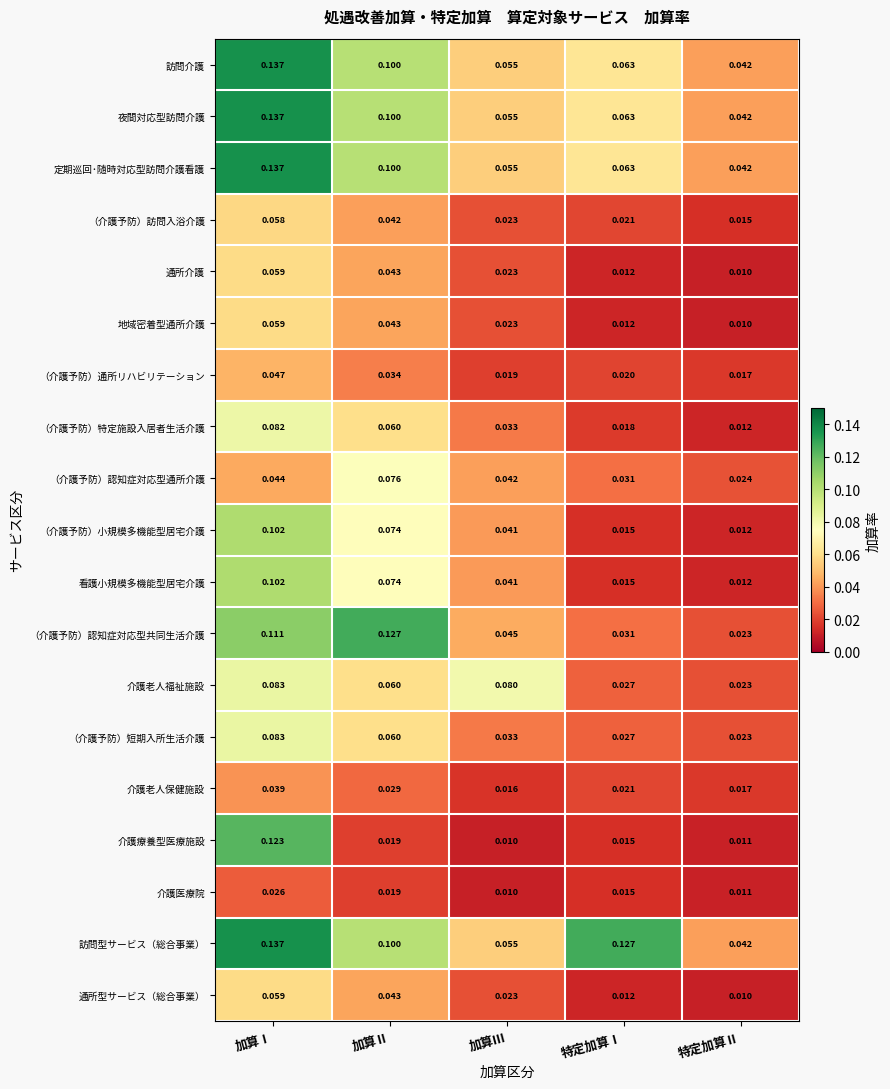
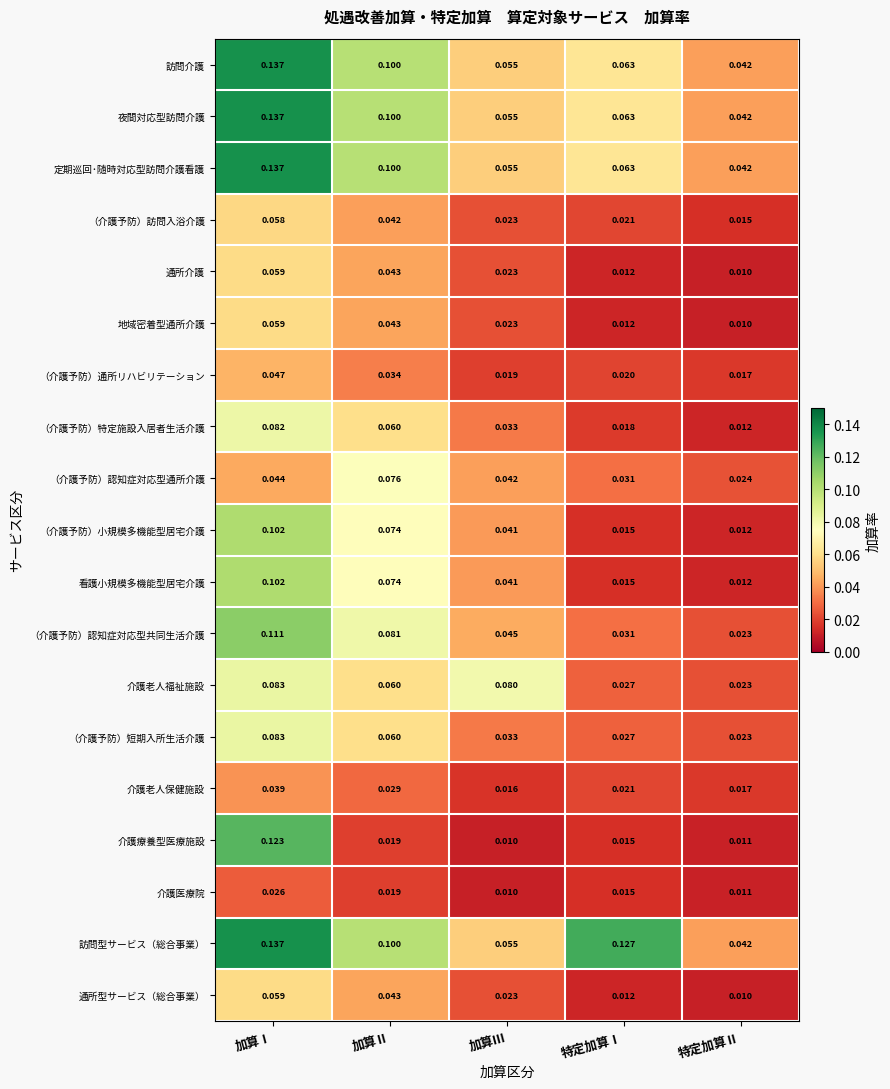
  {
    "訪問介護": {
      "加算Ⅰ": 0.137,
      "加算Ⅱ": 0.100,
      "加算Ⅲ": 0.055,
      "特定加算Ⅰ": 0.063,
      "特定加算Ⅱ": 0.042
    },
    "夜間対応型訪問介護": {
      "加算Ⅰ": 0.137,
      "加算Ⅱ": 0.100,
      "加算Ⅲ": 0.055,
      "特定加算Ⅰ": 0.063,
      "特定加算Ⅱ": 0.042
    },
    "定期巡回･随時対応型訪問介護看護": {
      "加算Ⅰ": 0.137,
      "加算Ⅱ": 0.100,
      "加算Ⅲ": 0.055,
      "特定加算Ⅰ": 0.063,
      "特定加算Ⅱ": 0.042
    },
    "（介護予防）訪問入浴介護": {
      "加算Ⅰ": 0.058,
      "加算Ⅱ": 0.042,
      "加算Ⅲ": 0.023,
      "特定加算Ⅰ": 0.021,
      "特定加算Ⅱ": 0.015
    },
    "通所介護": {
      "加算Ⅰ": 0.059,
      "加算Ⅱ": 0.043,
      "加算Ⅲ": 0.023,
      "特定加算Ⅰ": 0.012,
      "特定加算Ⅱ": 0.010
    },
    "地域密着型通所介護": {
      "加算Ⅰ": 0.059,
      "加算Ⅱ": 0.043,
      "加算Ⅲ": 0.023,
      "特定加算Ⅰ": 0.012,
      "特定加算Ⅱ": 0.010
    },
    "（介護予防）通所リハビリテーション": {
      "加算Ⅰ": 0.047,
      "加算Ⅱ": 0.034,
      "加算Ⅲ": 0.019,
      "特定加算Ⅰ": 0.020,
      "特定加算Ⅱ": 0.017
    },
    "（介護予防）特定施設入居者生活介護": {
      "加算Ⅰ": 0.082,
      "加算Ⅱ": 0.060,
      "加算Ⅲ": 0.033,
      "特定加算Ⅰ": 0.018,
      "特定加算Ⅱ": 0.012
    },
    "（介護予防）認知症対応型通所介護": {
      "加算Ⅰ": 0.044,
      "加算Ⅱ": 0.076,
      "加算Ⅲ": 0.042,
      "特定加算Ⅰ": 0.031,
      "特定加算Ⅱ": 0.024
    },
    "（介護予防）小規模多機能型居宅介護": {
      "加算Ⅰ": 0.102,
      "加算Ⅱ": 0.074,
      "加算Ⅲ": 0.041,
      "特定加算Ⅰ": 0.015,
      "特定加算Ⅱ": 0.012
    },
    "看護小規模多機能型居宅介護": {
      "加算Ⅰ": 0.102,
      "加算Ⅱ": 0.074,
      "加算Ⅲ": 0.041,
      "特定加算Ⅰ": 0.015,
      "特定加算Ⅱ": 0.012
    },
    "（介護予防）認知症対応型共同生活介護": {
      "加算Ⅰ": 0.111,
-     "加算Ⅱ": 0.127,
+     "加算Ⅱ": 0.081,
      "加算Ⅲ": 0.045,
      "特定加算Ⅰ": 0.031,
      "特定加算Ⅱ": 0.023
    },
    "介護老人福祉施設": {
      "加算Ⅰ": 0.083,
      "加算Ⅱ": 0.060,
      "加算Ⅲ": 0.080,
      "特定加算Ⅰ": 0.027,
      "特定加算Ⅱ": 0.023
    },
    "（介護予防）短期入所生活介護": {
      "加算Ⅰ": 0.083,
      "加算Ⅱ": 0.060,
      "加算Ⅲ": 0.033,
      "特定加算Ⅰ": 0.027,
      "特定加算Ⅱ": 0.023
    },
    "介護老人保健施設": {
      "加算Ⅰ": 0.039,
      "加算Ⅱ": 0.029,
      "加算Ⅲ": 0.016,
      "特定加算Ⅰ": 0.021,
      "特定加算Ⅱ": 0.017
    },
    "介護療養型医療施設": {
      "加算Ⅰ": 0.123,
      "加算Ⅱ": 0.019,
      "加算Ⅲ": 0.010,
      "特定加算Ⅰ": 0.015,
      "特定加算Ⅱ": 0.011
    },
    "介護医療院": {
      "加算Ⅰ": 0.026,
      "加算Ⅱ": 0.019,
      "加算Ⅲ": 0.010,
      "特定加算Ⅰ": 0.015,
      "特定加算Ⅱ": 0.011
    },
    "訪問型サービス（総合事業）": {
      "加算Ⅰ": 0.137,
      "加算Ⅱ": 0.100,
      "加算Ⅲ": 0.055,
      "特定加算Ⅰ": 0.127,
      "特定加算Ⅱ": 0.042
    },
    "通所型サービス（総合事業）": {
      "加算Ⅰ": 0.059,
      "加算Ⅱ": 0.043,
      "加算Ⅲ": 0.023,
      "特定加算Ⅰ": 0.012,
      "特定加算Ⅱ": 0.010
    }
  }
